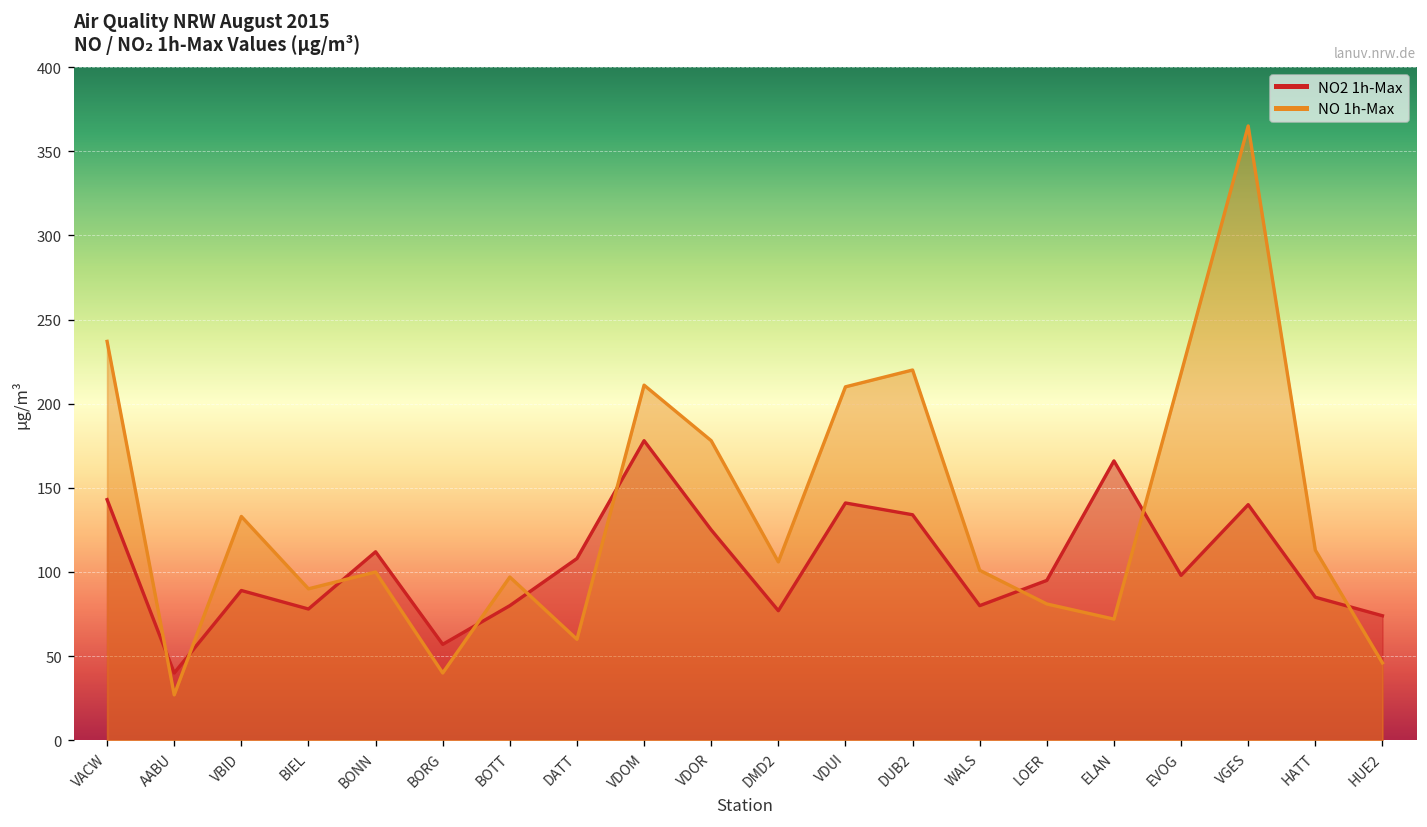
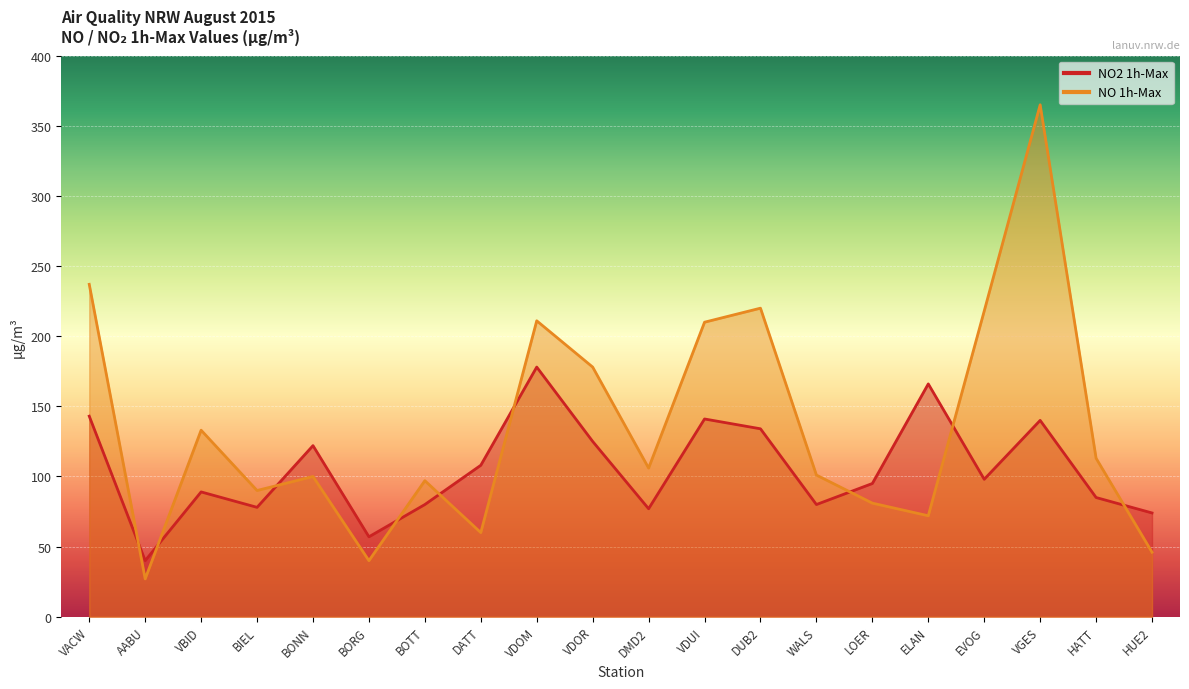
  {
    "NO2 1h-Max": {
      "VACW": 143,
      "AABU": 40,
      "VBID": 89,
      "BIEL": 78,
-     "BONN": 112,
+     "BONN": 122,
      "BORG": 57,
      "BOTT": 80,
      "DATT": 108,
      "VDOM": 178,
      "VDOR": 125,
      "DMD2": 77,
      "VDUI": 141,
      "DUB2": 134,
      "WALS": 80,
      "LOER": 95,
      "ELAN": 166,
      "EVOG": 98,
      "VGES": 140,
      "HATT": 85,
      "HUE2": 74
    },
    "NO 1h-Max": {
      "VACW": 237,
      "AABU": 27,
      "VBID": 133,
      "BIEL": 90,
      "BONN": 100,
      "BORG": 40,
      "BOTT": 97,
      "DATT": 60,
      "VDOM": 211,
      "VDOR": 178,
      "DMD2": 106,
      "VDUI": 210,
      "DUB2": 220,
      "WALS": 101,
      "LOER": 81,
      "ELAN": 72,
      "EVOG": 218,
      "VGES": 365,
      "HATT": 113,
      "HUE2": 46
    }
  }
